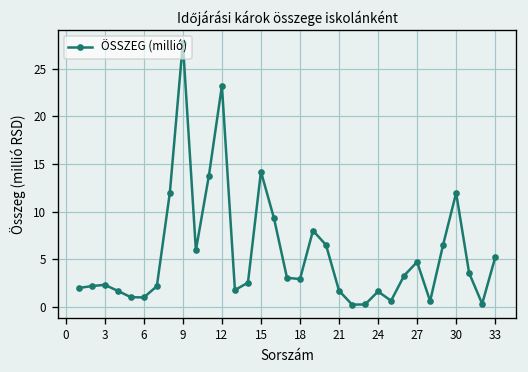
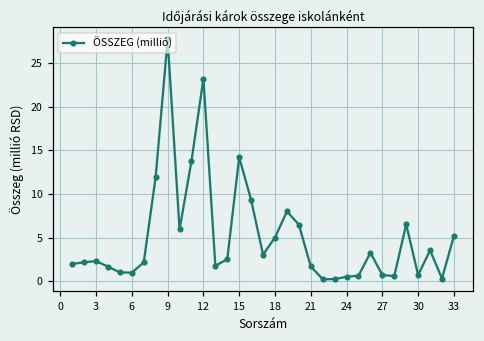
  {
    "3": 2,
    "6": 1,
    "12": 23,
    "15": 14,
-   "18": 3,
+   "18": 5,
    "21": 2,
-   "24": 2,
-   "27": 5,
-   "30": 12,
+   "24": 1,
+   "27": 1,
+   "30": 1,
    "33": 5
  }
